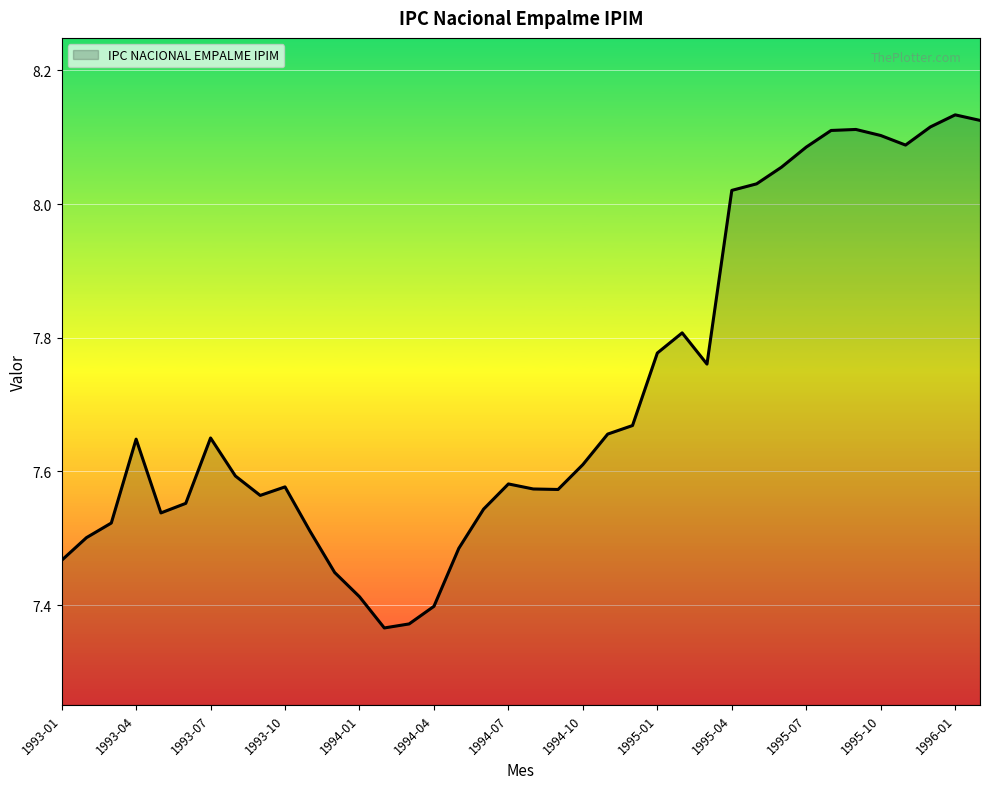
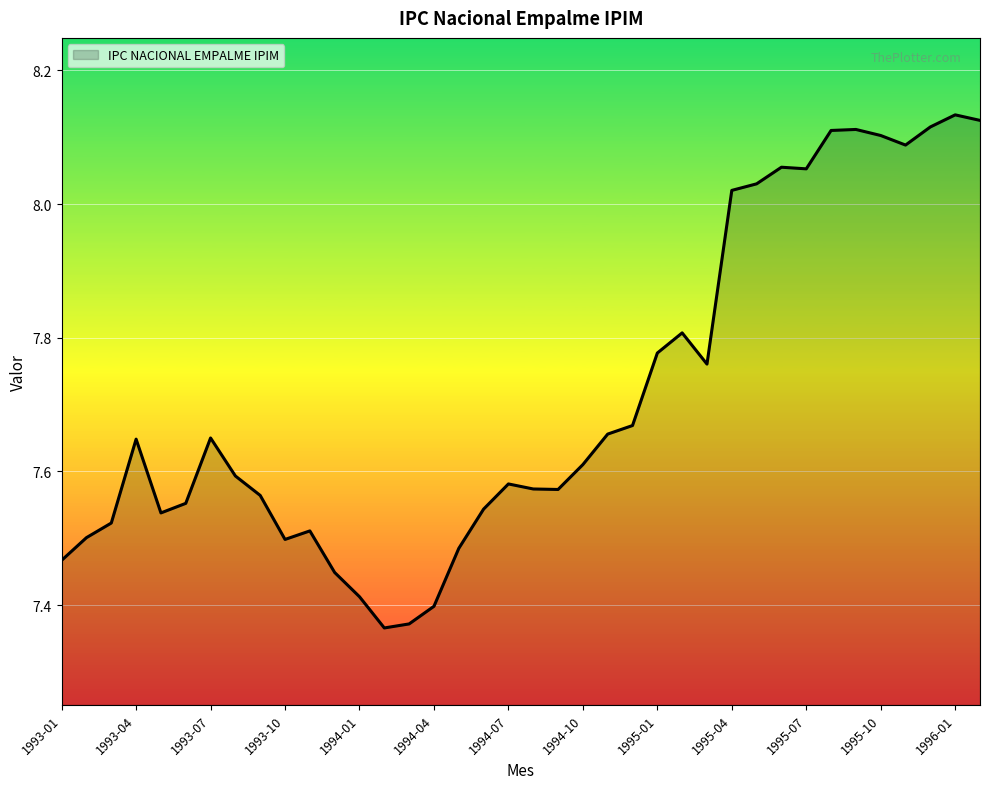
  {
    "1993-01": 7.47,
    "1993-04": 7.65,
    "1993-07": 7.65,
-   "1993-10": 7.58,
+   "1993-10": 7.50,
    "1994-01": 7.41,
    "1994-04": 7.40,
    "1994-07": 7.58,
    "1994-10": 7.61,
    "1995-01": 7.78,
    "1995-04": 8.02,
-   "1995-07": 8.09,
+   "1995-07": 8.05,
    "1995-10": 8.10,
    "1996-01": 8.13
  }
